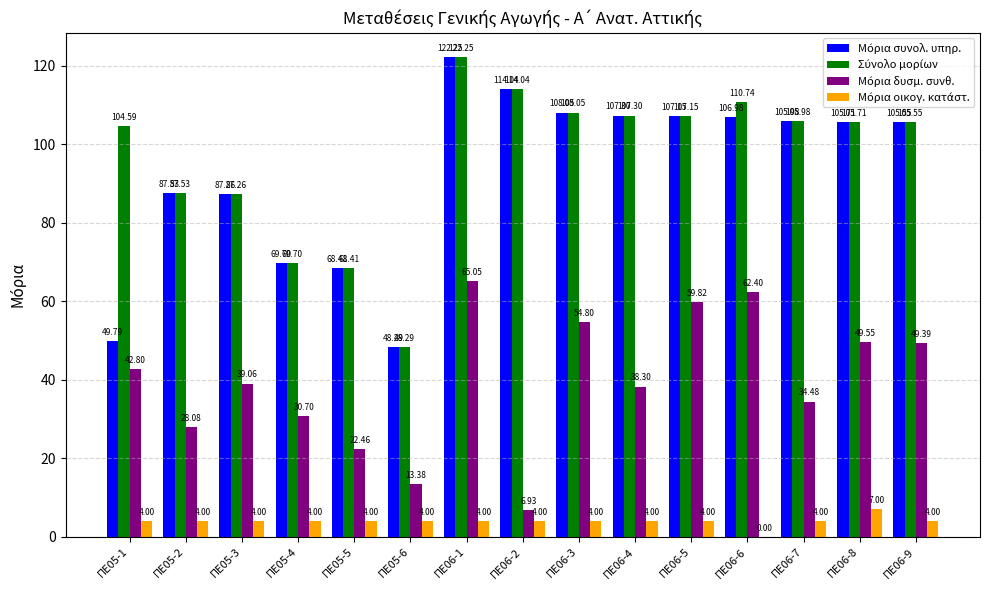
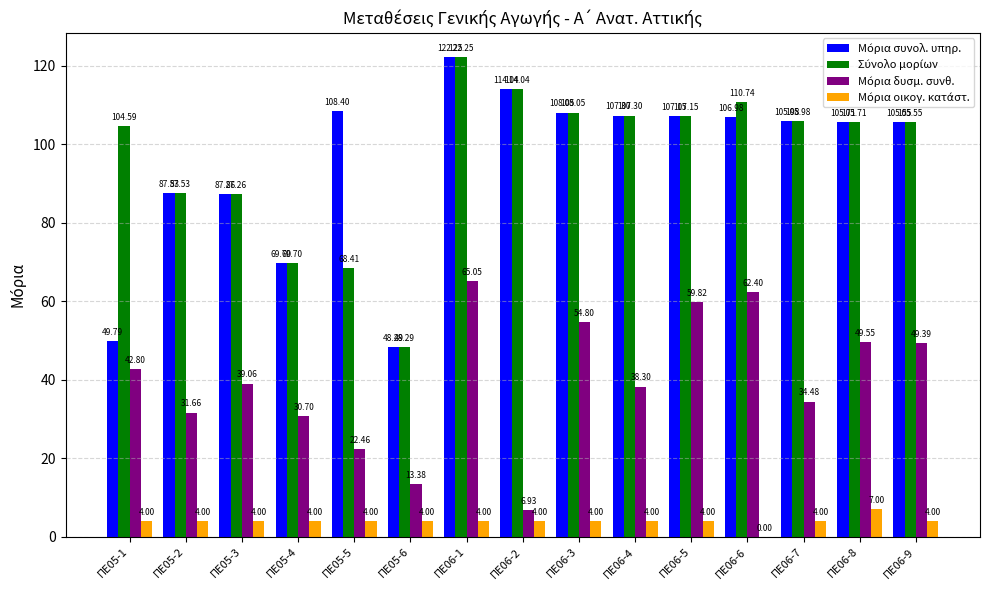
  {
    "Μόρια συνολ. υπηρ.": {
      "ΠΕ05-1": 49.79,
-     "ΠΕ05-5": 68.41,
+     "ΠΕ05-5": 108.40,
      "ΠΕ06-6": 106.98
    },
    "Σύνολο μορίων": {
      "ΠΕ05-1": 104.59,
      "ΠΕ05-5": 68.41,
      "ΠΕ06-6": 110.74
    },
    "Μόρια δυσμ. συνθ.": {
      "ΠΕ05-1": 42.80,
-     "ΠΕ05-2": 28.08,
+     "ΠΕ05-2": 31.66,
      "ΠΕ05-3": 39.06,
      "ΠΕ05-4": 30.70,
      "ΠΕ05-5": 22.46,
      "ΠΕ05-6": 13.38,
      "ΠΕ06-1": 65.05,
      "ΠΕ06-2": 6.93,
      "ΠΕ06-3": 54.80,
      "ΠΕ06-4": 38.30,
      "ΠΕ06-5": 59.82,
      "ΠΕ06-6": 62.40,
      "ΠΕ06-7": 34.48,
      "ΠΕ06-8": 49.55,
      "ΠΕ06-9": 49.39
    },
    "Μόρια οικογ. κατάστ.": {
      "ΠΕ05-1": 4.00,
      "ΠΕ05-2": 4.00,
      "ΠΕ05-3": 4.00,
      "ΠΕ05-4": 4.00,
      "ΠΕ05-5": 4.00,
      "ΠΕ05-6": 4.00,
      "ΠΕ06-1": 4.00,
      "ΠΕ06-2": 4.00,
      "ΠΕ06-3": 4.00,
      "ΠΕ06-4": 4.00,
      "ΠΕ06-5": 4.00,
      "ΠΕ06-6": 0.00,
      "ΠΕ06-7": 4.00,
      "ΠΕ06-8": 7.00,
      "ΠΕ06-9": 4.00
    }
  }
